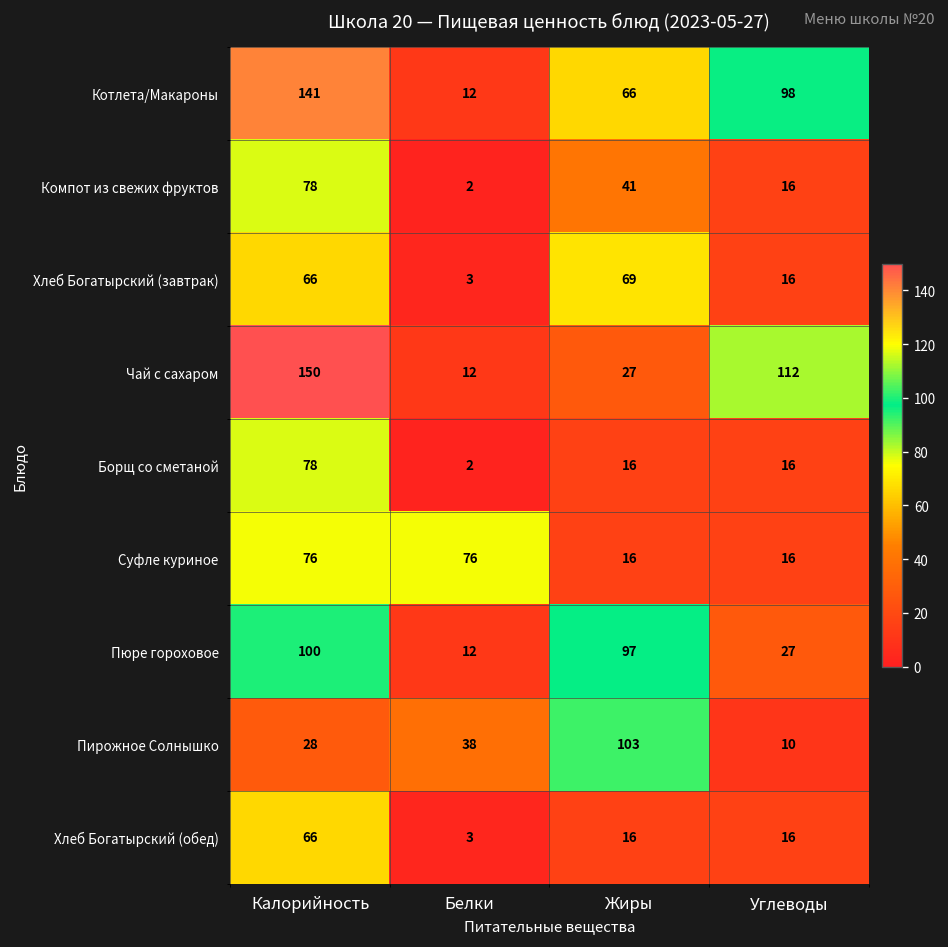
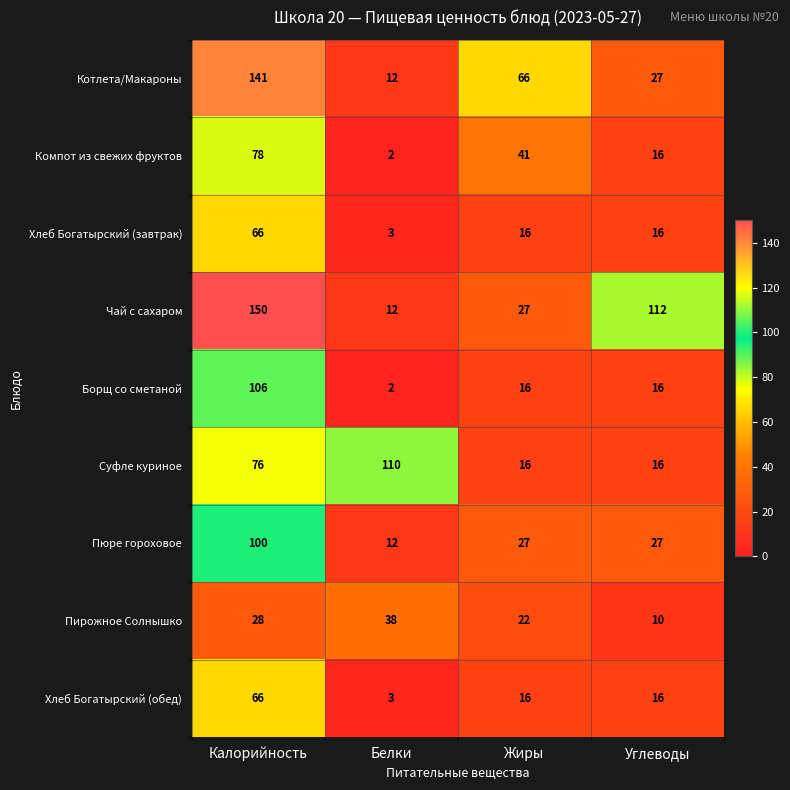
  {
    "Котлета/Макароны": {
      "Калорийность": 141,
      "Белки": 12,
      "Жиры": 66,
-     "Углеводы": 98
+     "Углеводы": 27
    },
    "Компот из свежих фруктов": {
      "Калорийность": 78,
      "Белки": 2,
      "Жиры": 41,
      "Углеводы": 16
    },
    "Хлеб Богатырский (завтрак)": {
      "Калорийность": 66,
      "Белки": 3,
-     "Жиры": 69,
+     "Жиры": 16,
      "Углеводы": 16
    },
    "Чай с сахаром": {
      "Калорийность": 150,
      "Белки": 12,
      "Жиры": 27,
      "Углеводы": 112
    },
    "Борщ со сметаной": {
-     "Калорийность": 78,
+     "Калорийность": 106,
      "Белки": 2,
      "Жиры": 16,
      "Углеводы": 16
    },
    "Суфле куриное": {
      "Калорийность": 76,
-     "Белки": 76,
+     "Белки": 110,
      "Жиры": 16,
      "Углеводы": 16
    },
    "Пюре гороховое": {
      "Калорийность": 100,
      "Белки": 12,
-     "Жиры": 97,
+     "Жиры": 27,
      "Углеводы": 27
    },
    "Пирожное Солнышко": {
      "Калорийность": 28,
      "Белки": 38,
-     "Жиры": 103,
+     "Жиры": 22,
      "Углеводы": 10
    },
    "Хлеб Богатырский (обед)": {
      "Калорийность": 66,
      "Белки": 3,
      "Жиры": 16,
      "Углеводы": 16
    }
  }
